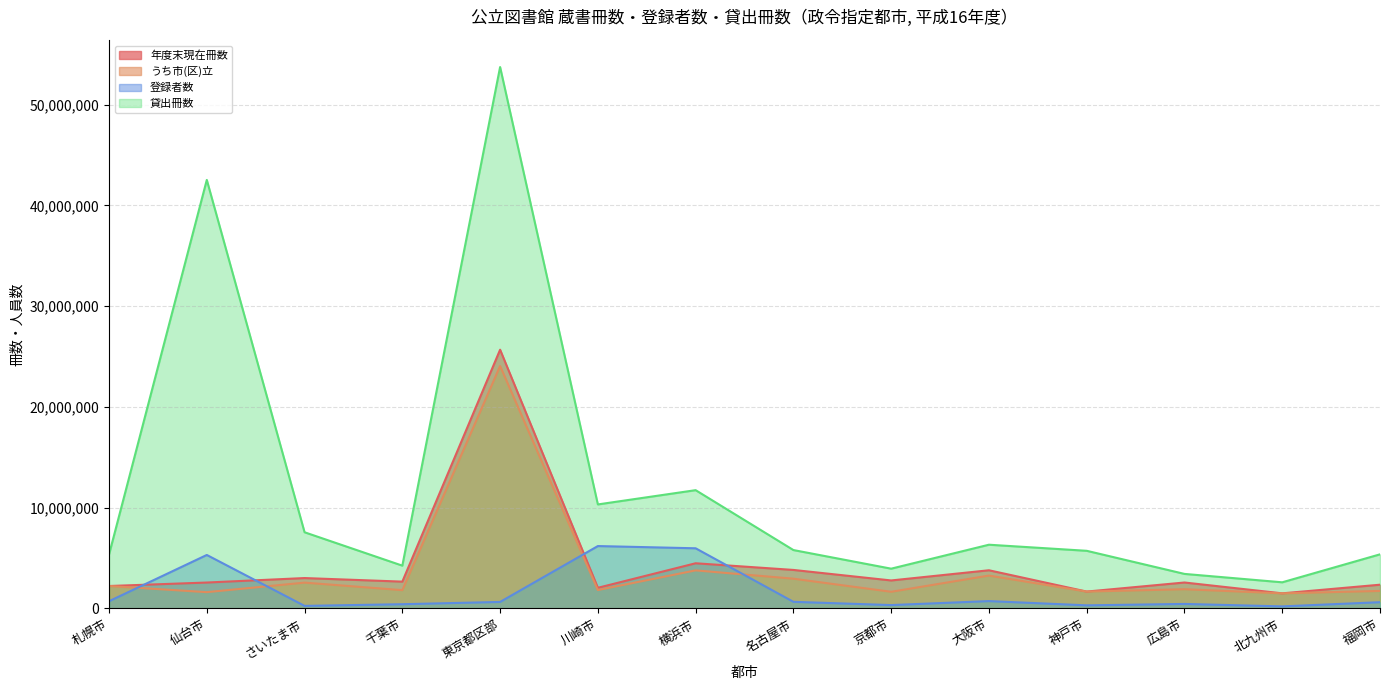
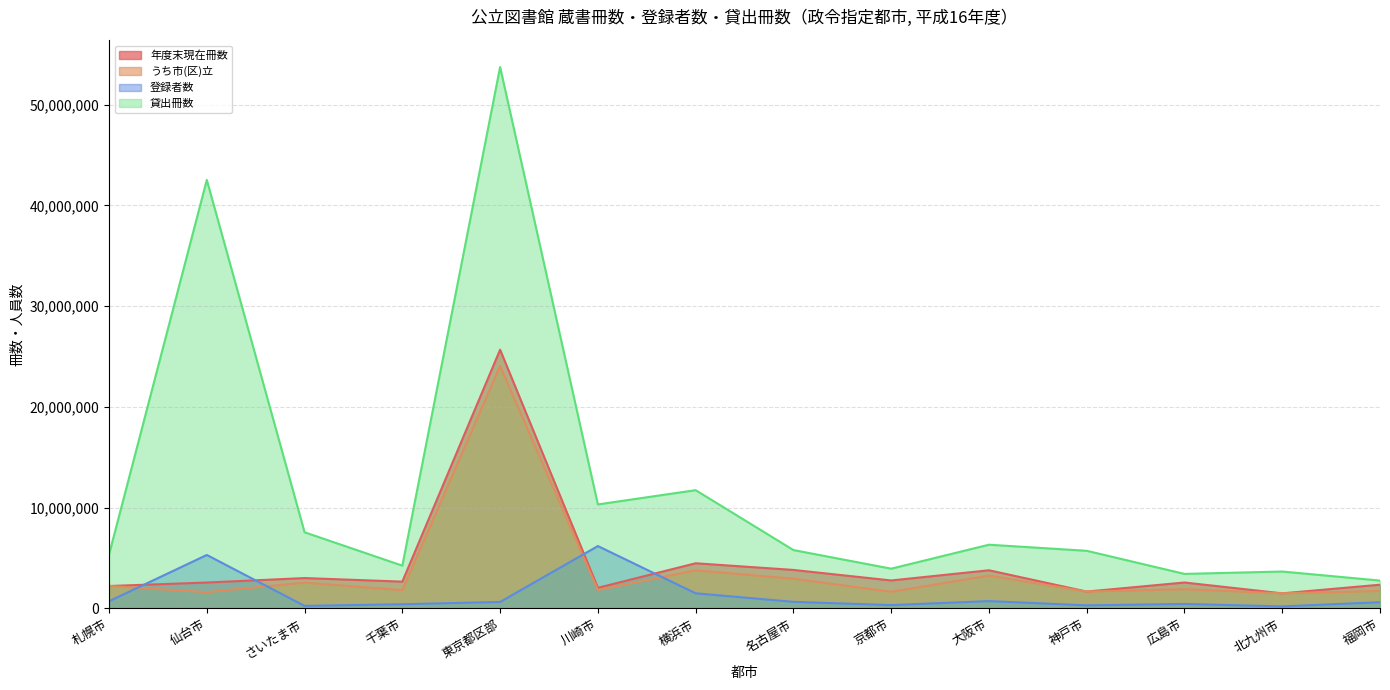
  {
    "登録者数": {
      "札幌市": "700,000",
      "仙台市": "5,300,000",
      "さいたま市": "200,000",
      "千葉市": "400,000",
      "東京都区部": "600,000",
      "川崎市": "6,200,000",
-     "横浜市": "6,000,000",
+     "横浜市": "1,500,000",
      "名古屋市": "600,000",
      "京都市": "300,000",
      "大阪市": "700,000",
      "神戸市": "300,000",
      "広島市": "400,000",
      "北九州市": "200,000",
      "福岡市": "600,000"
    },
    "貸出冊数": {
      "札幌市": "5,300,000",
      "仙台市": "42,500,000",
      "さいたま市": "7,500,000",
      "千葉市": "4,200,000",
      "東京都区部": "53,700,000",
      "川崎市": "10,300,000",
      "横浜市": "11,700,000",
      "名古屋市": "5,800,000",
      "京都市": "3,900,000",
      "大阪市": "6,300,000",
      "神戸市": "5,700,000",
      "広島市": "3,400,000",
-     "北九州市": "2,600,000",
-     "福岡市": "5,300,000"
+     "北九州市": "3,600,000",
+     "福岡市": "2,700,000"
    }
  }
